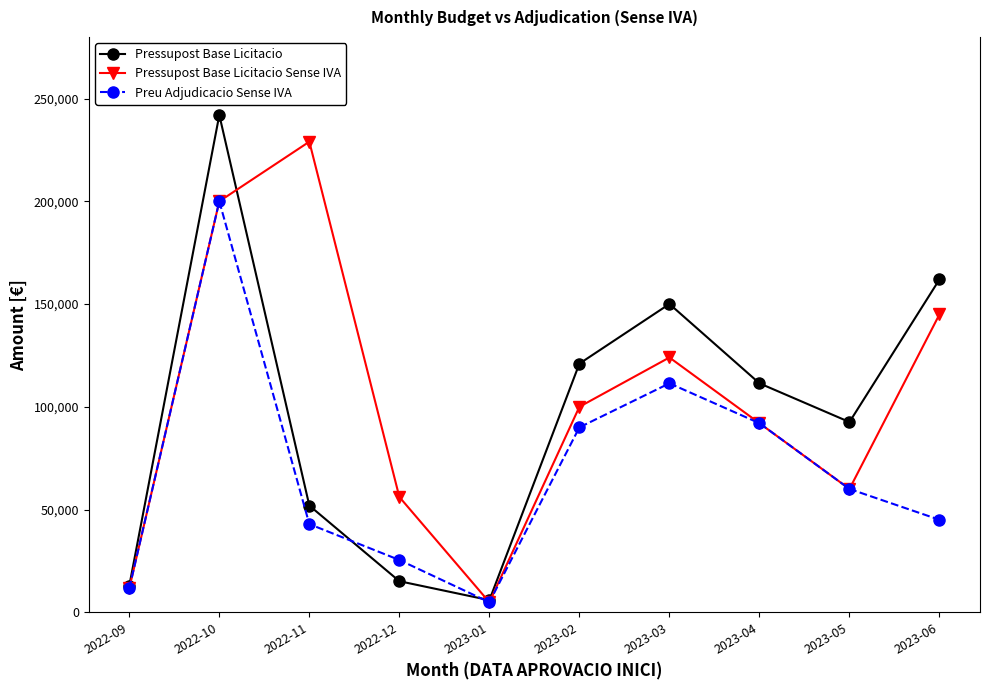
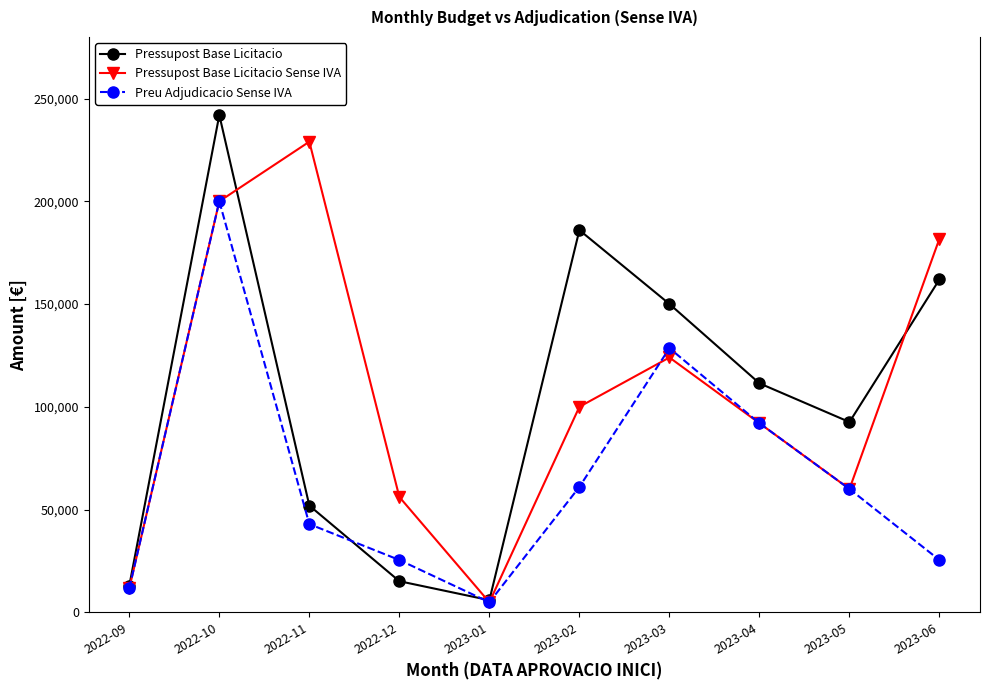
  {
    "Pressupost Base Licitacio": {
      "2022-10": "242,000",
      "2022-11": "52,000",
      "2022-12": "15,000",
-     "2023-02": "121,000",
+     "2023-02": "186,000",
      "2023-03": "150,000",
      "2023-04": "111,000",
      "2023-05": "93,000",
      "2023-06": "162,000"
    },
    "Pressupost Base Licitacio Sense IVA": {
      "2022-11": "229,000",
      "2022-12": "56,000",
      "2023-02": "100,000",
      "2023-03": "124,000",
-     "2023-06": "145,000"
+     "2023-06": "182,000"
    },
    "Preu Adjudicacio Sense IVA": {
      "2022-11": "43,000",
      "2022-12": "25,000",
-     "2023-02": "90,000",
-     "2023-03": "111,000",
-     "2023-06": "45,000"
+     "2023-02": "61,000",
+     "2023-03": "129,000",
+     "2023-06": "25,000"
    }
  }
